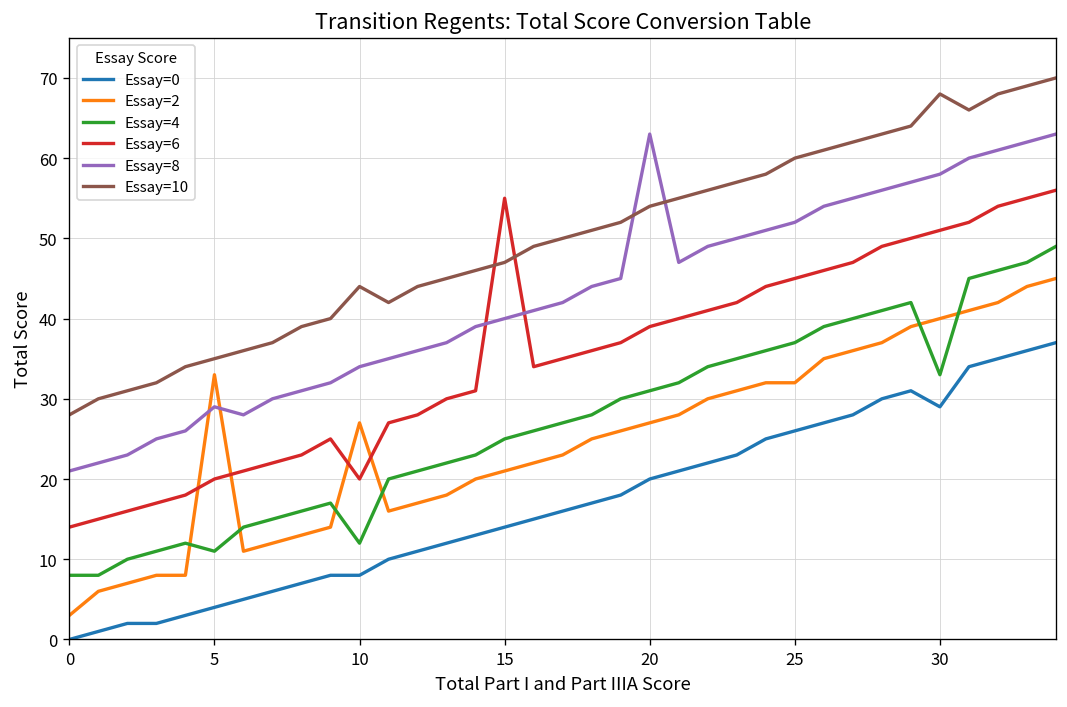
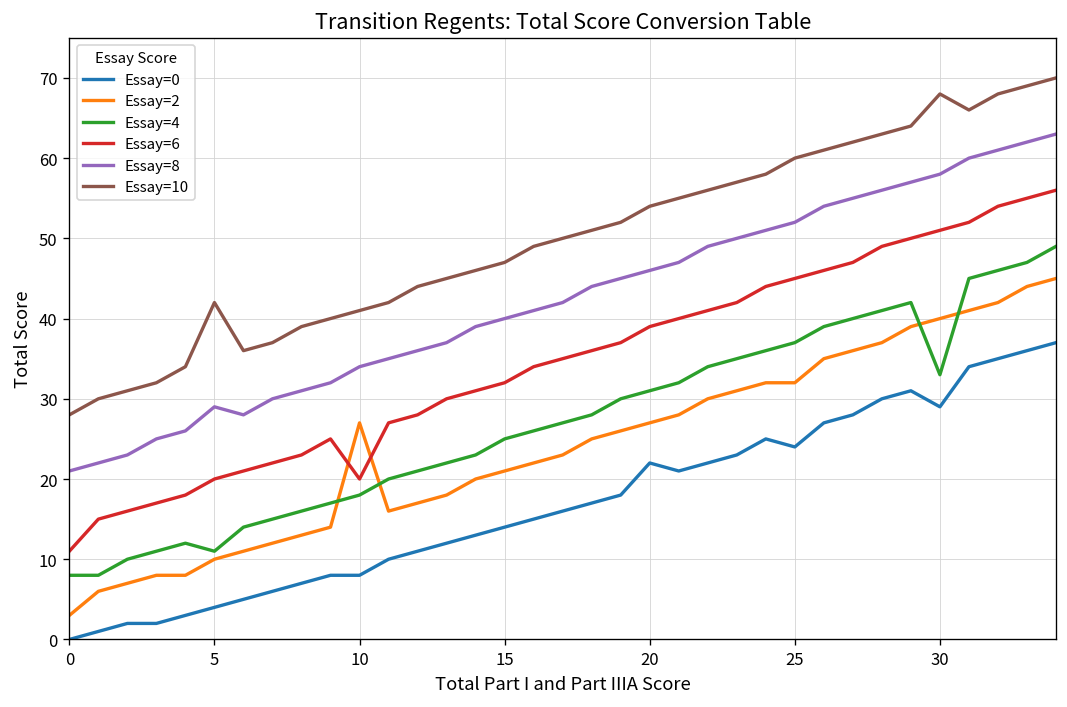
  {
    "Essay=0": {
      "0": 0,
      "5": 4,
      "10": 8,
      "15": 14,
-     "20": 20,
-     "25": 26,
+     "20": 22,
+     "25": 24,
      "30": 29
    },
    "Essay=2": {
      "0": 3,
-     "5": 33,
+     "5": 10,
      "10": 27,
      "15": 21,
      "20": 27,
      "25": 32,
      "30": 40
    },
    "Essay=4": {
      "0": 8,
      "5": 11,
-     "10": 12,
+     "10": 18,
      "15": 25,
      "20": 31,
      "25": 37,
      "30": 33
    },
    "Essay=6": {
-     "0": 14,
+     "0": 11,
      "5": 20,
      "10": 20,
-     "15": 55,
+     "15": 32,
      "20": 39,
      "25": 45,
      "30": 51
    },
    "Essay=8": {
      "0": 21,
      "5": 29,
      "10": 34,
      "15": 40,
-     "20": 63,
+     "20": 46,
      "25": 52,
      "30": 58
    },
    "Essay=10": {
      "0": 28,
-     "5": 35,
-     "10": 44,
+     "5": 42,
+     "10": 41,
      "15": 47,
      "20": 54,
      "25": 60,
      "30": 68
    }
  }
